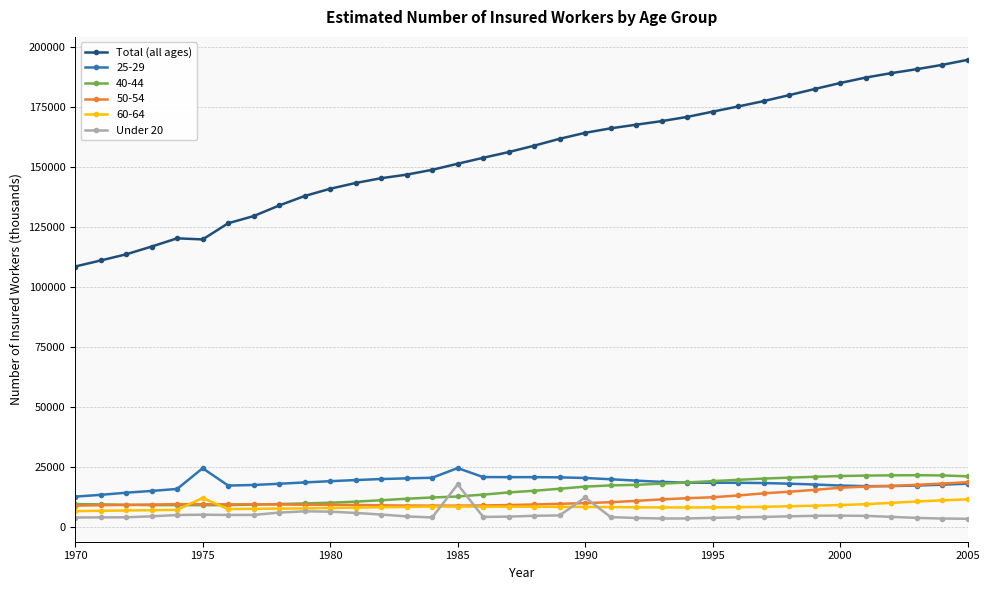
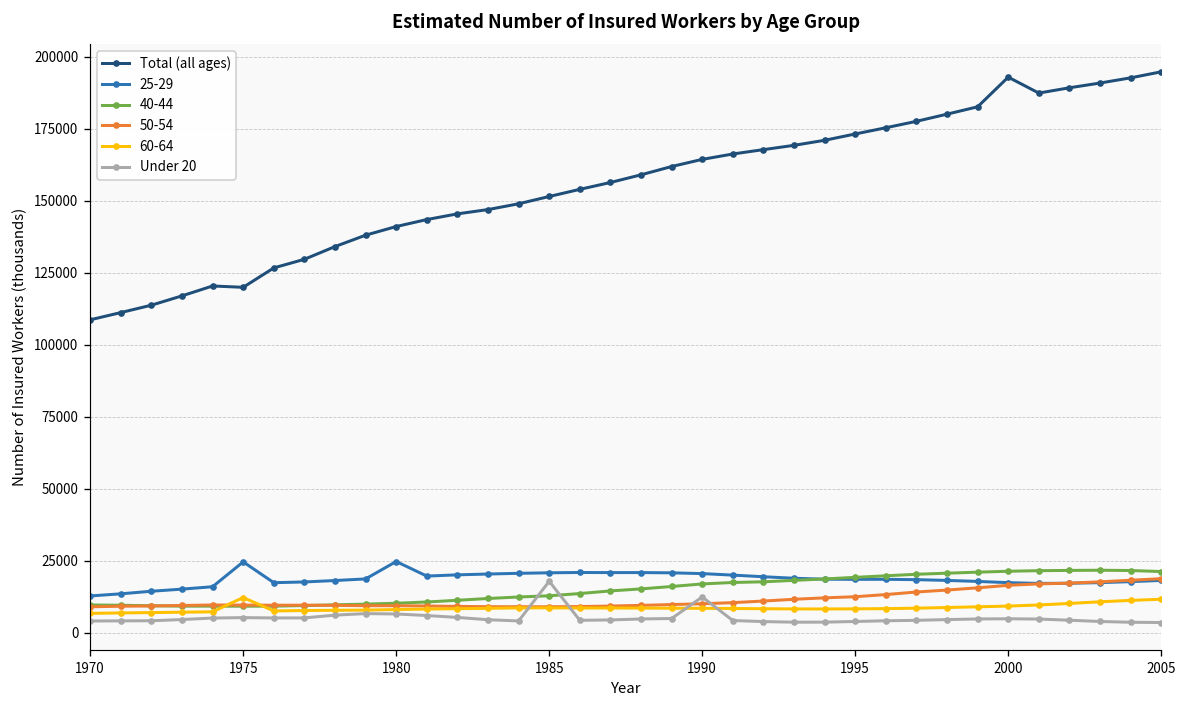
  {
    "Total (all ages)": {
      "1970": 109000,
      "1975": 120000,
      "1980": 141000,
      "1985": 152000,
      "1990": 164000,
      "1995": 173000,
-     "2000": 185000,
+     "2000": 193000,
      "2005": 195000
    },
    "25-29": {
      "1970": 13000,
      "1975": 25000,
-     "1980": 19000,
-     "1985": 25000,
+     "1980": 25000,
+     "1985": 21000,
      "1990": 21000
    },
    "40-44": {
      "1985": 13000,
      "1990": 17000,
      "2000": 21000,
      "2005": 21000
    },
    "50-54": {
      "1990": 10000,
      "1995": 13000
    },
    "60-64": {
      "1970": 7000,
      "1975": 12000,
      "1980": 8000,
      "1990": 9000,
      "1995": 8000,
      "2000": 9000,
      "2005": 12000
    },
    "Under 20": {
      "1970": 4000,
      "1975": 5000,
      "1980": 7000,
      "1985": 18000,
      "1990": 13000,
      "1995": 4000,
      "2000": 5000,
      "2005": 4000
    }
  }
